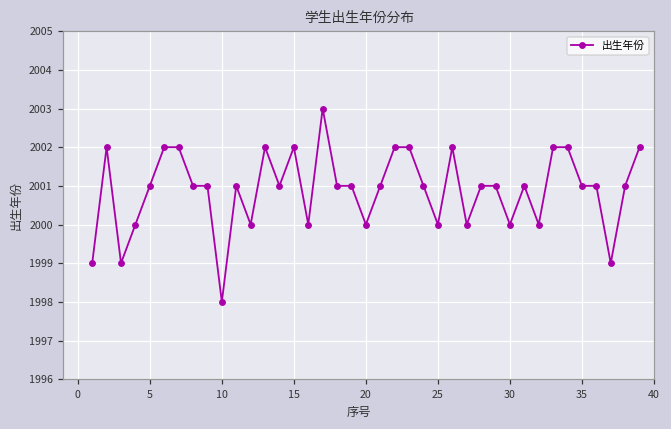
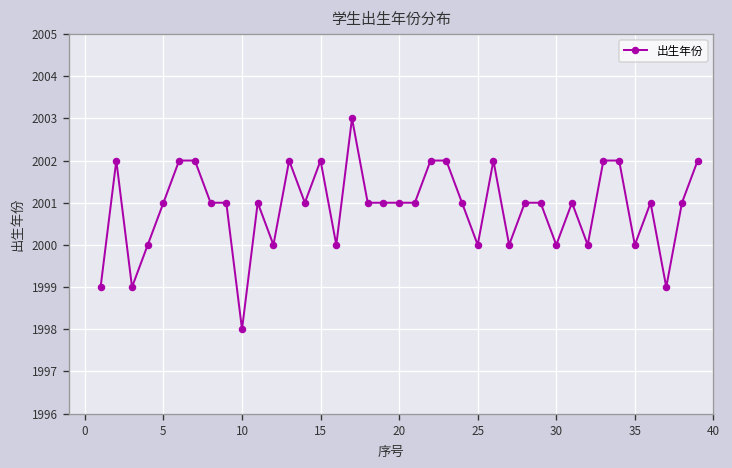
  {
    "5": 2001,
    "10": 1998,
    "15": 2002,
-   "20": 2000,
+   "20": 2001,
    "25": 2000,
    "30": 2000,
-   "35": 2001
+   "35": 2000
  }
